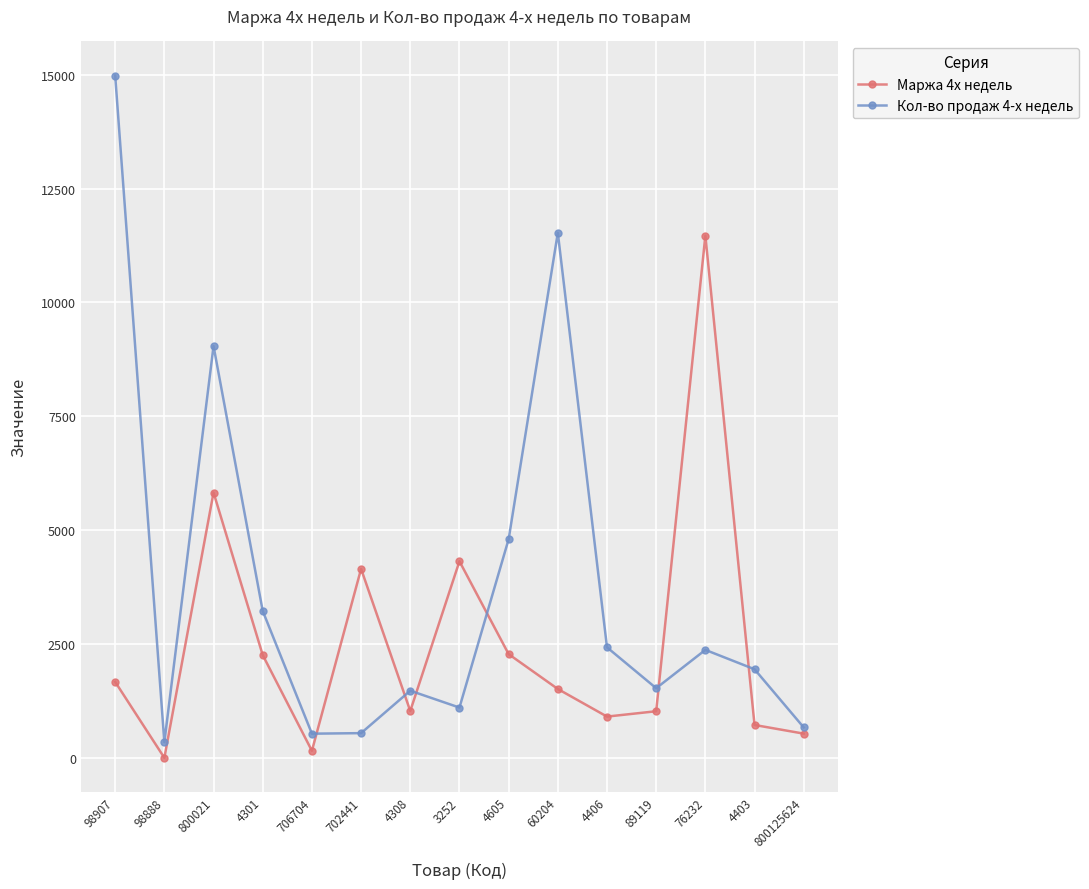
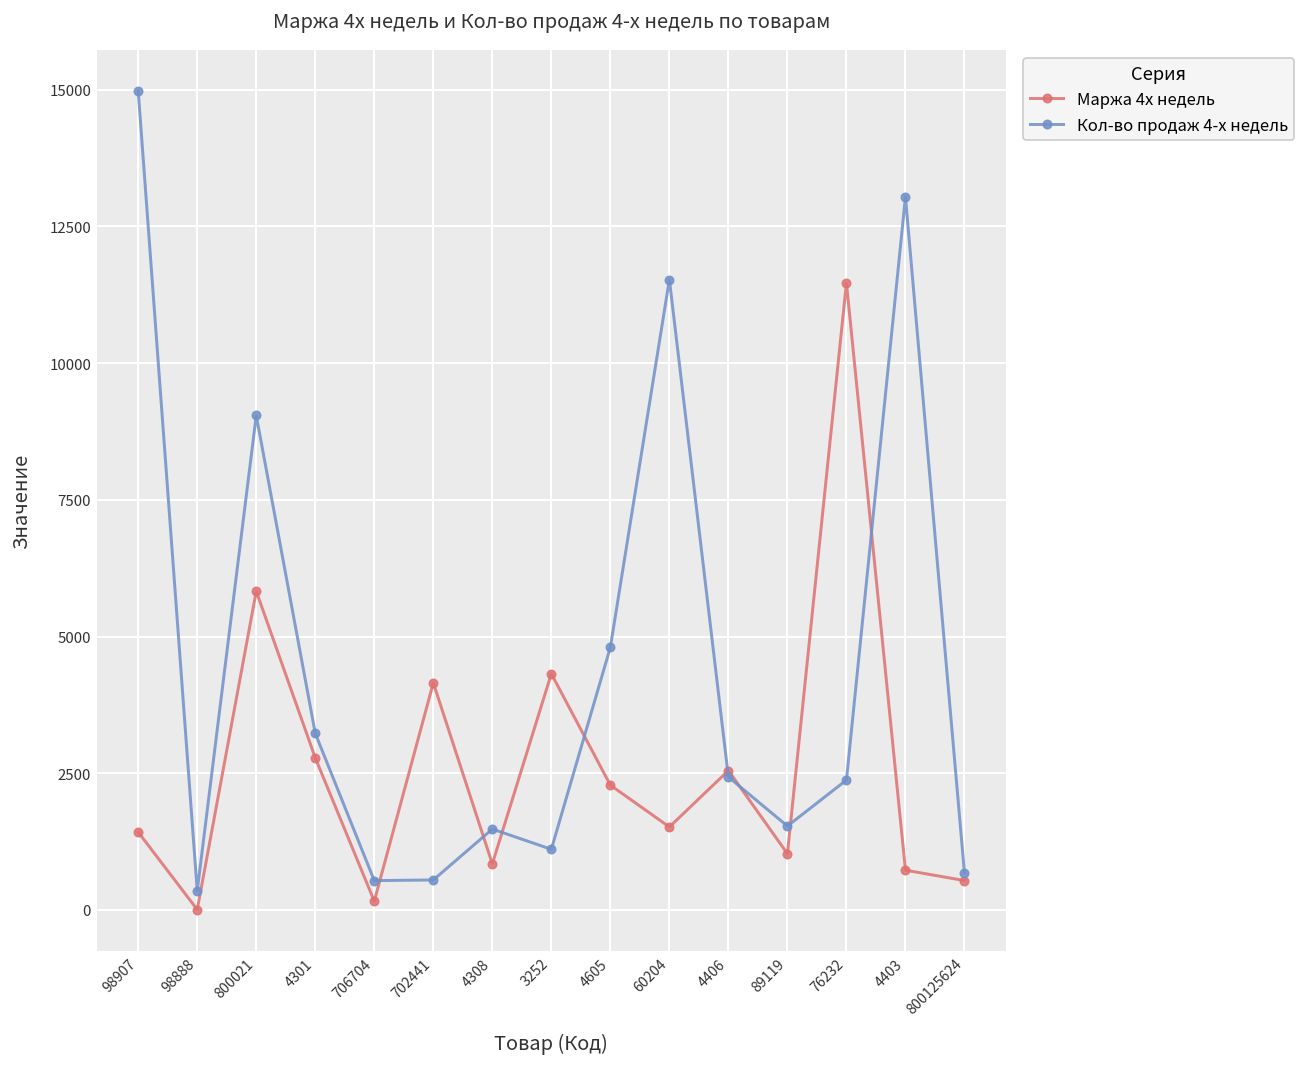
  {
    "Маржа 4х недель": {
-     "98907": 1700,
+     "98907": 1400,
      "98888": 0,
      "800021": 5800,
-     "4301": 2300,
+     "4301": 2800,
      "706704": 200,
      "702441": 4200,
-     "4308": 1000,
+     "4308": 800,
      "3252": 4300,
      "4605": 2300,
      "60204": 1500,
-     "4406": 900,
+     "4406": 2500,
      "89119": 1000,
      "76232": 11500,
      "4403": 700,
      "800125624": 500
    },
    "Кол-во продаж 4-х недель": {
      "98907": 15000,
      "98888": 300,
      "800021": 9000,
      "4301": 3200,
      "706704": 500,
      "702441": 500,
      "4308": 1500,
      "3252": 1100,
      "4605": 4800,
      "60204": 11500,
      "4406": 2400,
      "89119": 1500,
      "76232": 2400,
-     "4403": 2000,
+     "4403": 13000,
      "800125624": 700
    }
  }
